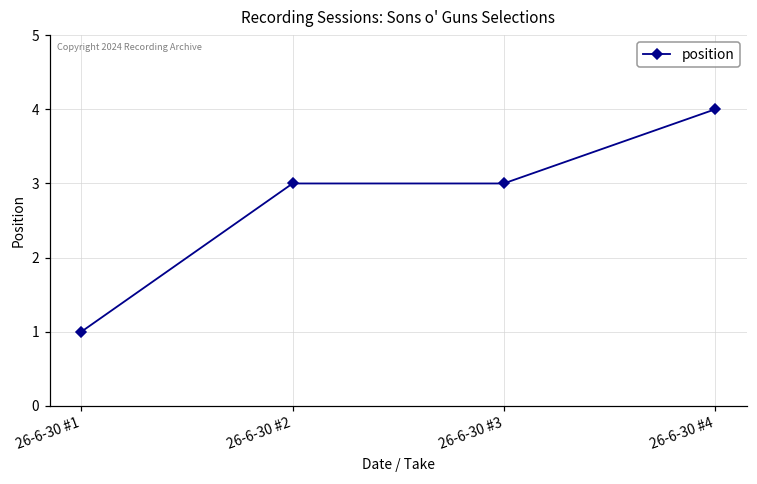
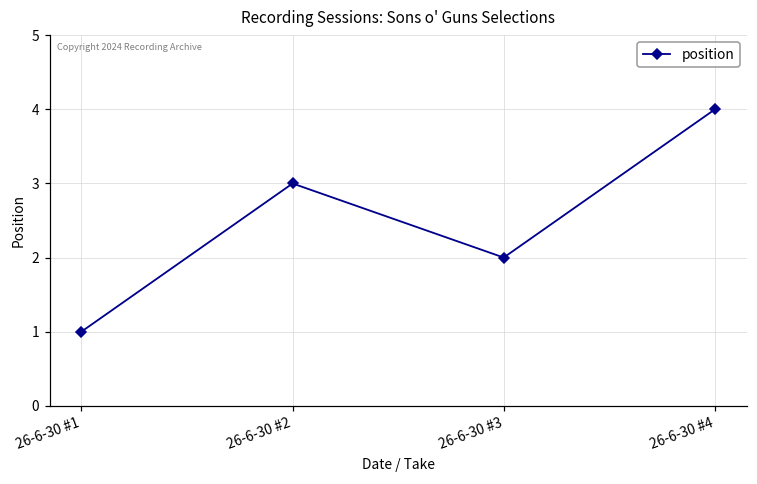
  {
    "26-6-30 #1": 1,
    "26-6-30 #2": 3,
-   "26-6-30 #3": 3,
+   "26-6-30 #3": 2,
    "26-6-30 #4": 4
  }
